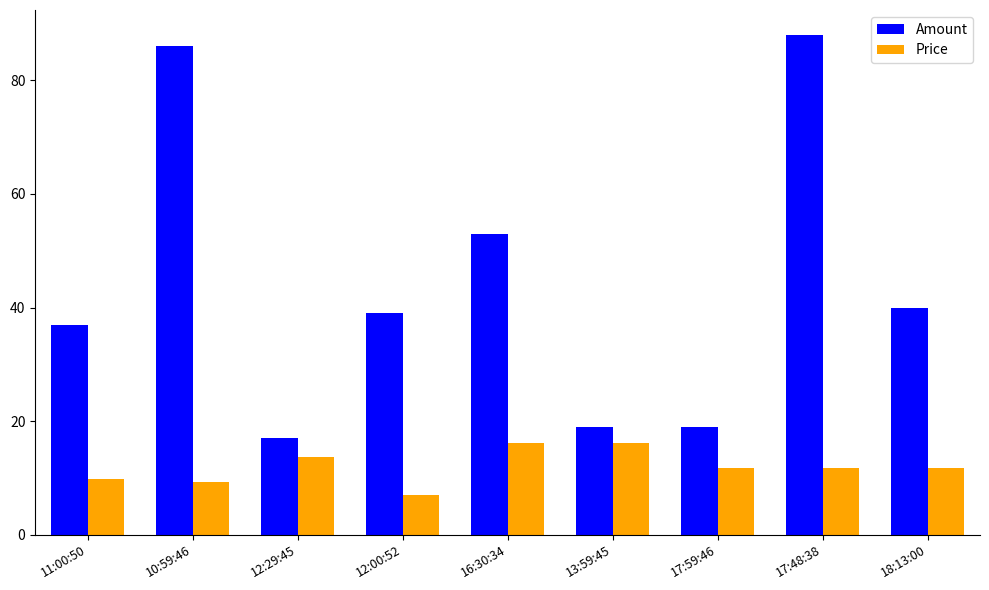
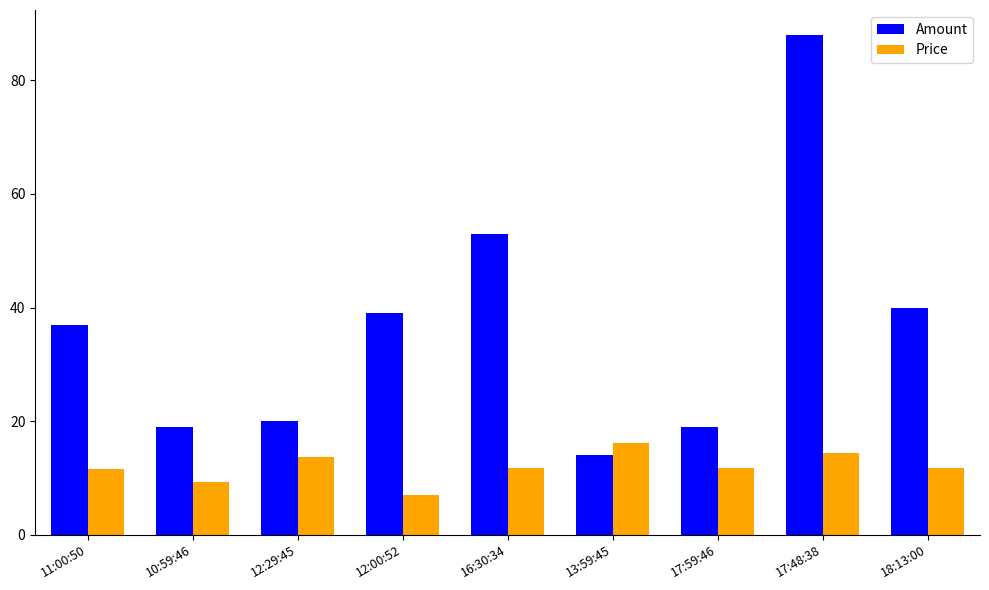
  {
    "Amount": {
      "11:00:50": 37,
-     "10:59:46": 86,
-     "12:29:45": 17,
+     "10:59:46": 19,
+     "12:29:45": 20,
      "12:00:52": 39,
      "16:30:34": 53,
-     "13:59:45": 19,
+     "13:59:45": 14,
      "17:59:46": 19,
      "17:48:38": 88,
      "18:13:00": 40
    },
    "Price": {
-     "11:00:50": 10,
+     "11:00:50": 12,
      "10:59:46": 9,
      "12:29:45": 14,
      "12:00:52": 7,
-     "16:30:34": 16,
+     "16:30:34": 12,
      "13:59:45": 16,
      "17:59:46": 12,
-     "17:48:38": 12,
+     "17:48:38": 14,
      "18:13:00": 12
    }
  }
